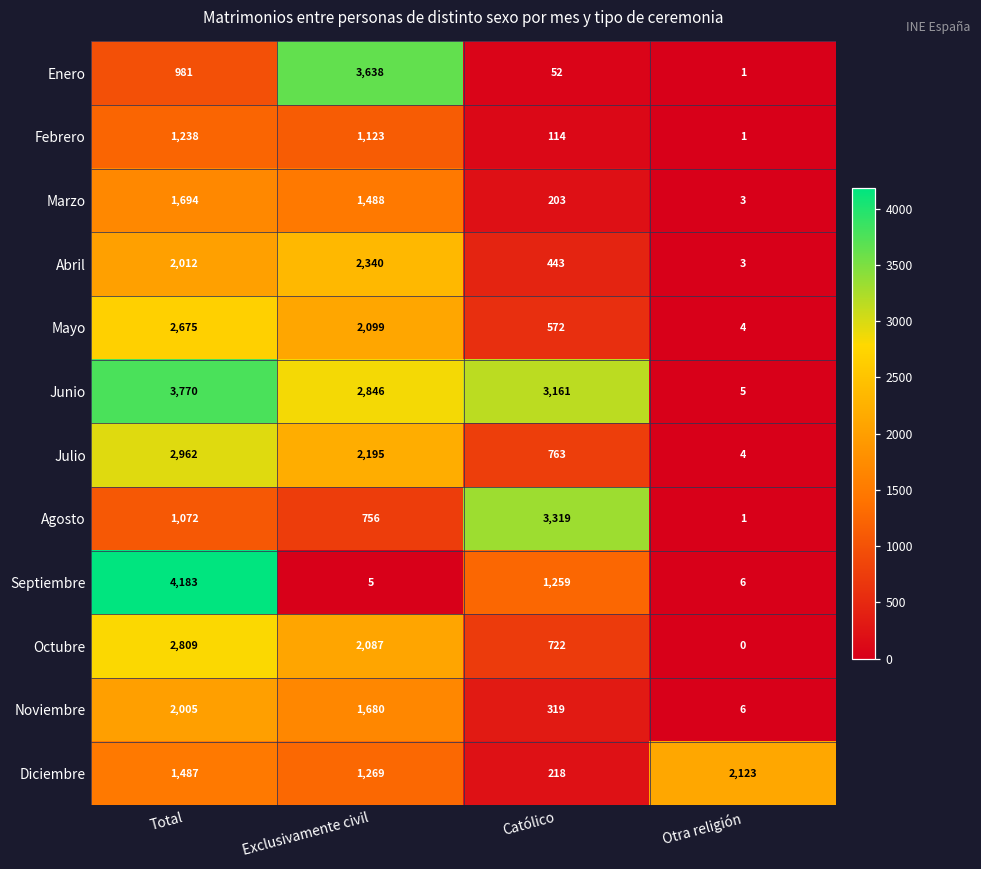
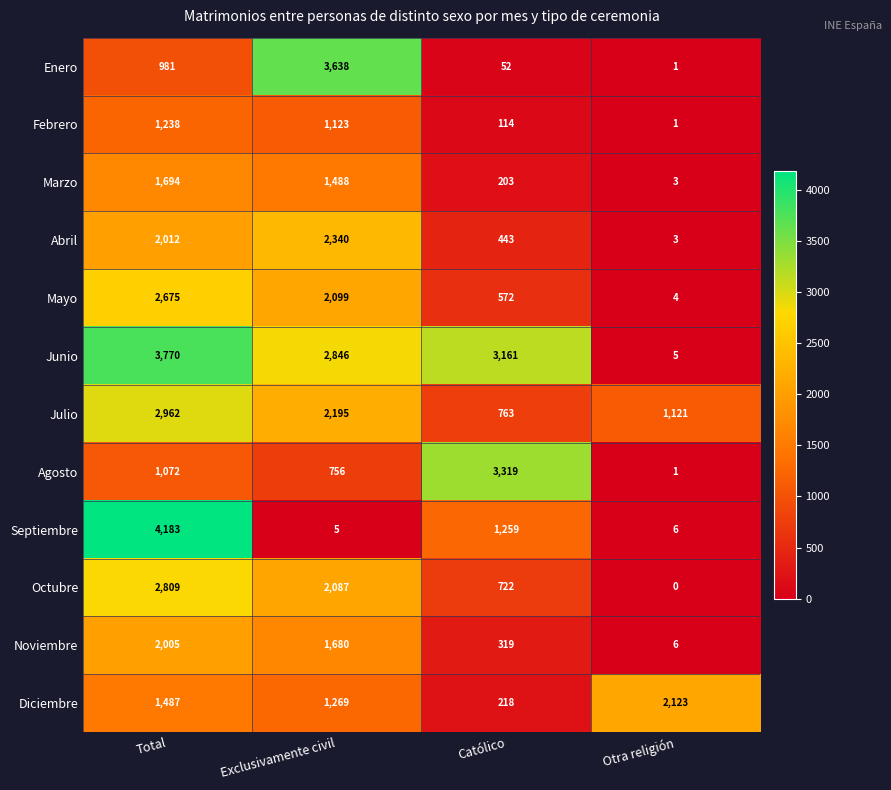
  {
    "Enero": {
      "Total": "981",
      "Exclusivamente civil": "3,638",
      "Católico": "52",
      "Otra religión": "1"
    },
    "Febrero": {
      "Total": "1,238",
      "Exclusivamente civil": "1,123",
      "Católico": "114",
      "Otra religión": "1"
    },
    "Marzo": {
      "Total": "1,694",
      "Exclusivamente civil": "1,488",
      "Católico": "203",
      "Otra religión": "3"
    },
    "Abril": {
      "Total": "2,012",
      "Exclusivamente civil": "2,340",
      "Católico": "443",
      "Otra religión": "3"
    },
    "Mayo": {
      "Total": "2,675",
      "Exclusivamente civil": "2,099",
      "Católico": "572",
      "Otra religión": "4"
    },
    "Junio": {
      "Total": "3,770",
      "Exclusivamente civil": "2,846",
      "Católico": "3,161",
      "Otra religión": "5"
    },
    "Julio": {
      "Total": "2,962",
      "Exclusivamente civil": "2,195",
      "Católico": "763",
-     "Otra religión": "4"
+     "Otra religión": "1,121"
    },
    "Agosto": {
      "Total": "1,072",
      "Exclusivamente civil": "756",
      "Católico": "3,319",
      "Otra religión": "1"
    },
    "Septiembre": {
      "Total": "4,183",
      "Exclusivamente civil": "5",
      "Católico": "1,259",
      "Otra religión": "6"
    },
    "Octubre": {
      "Total": "2,809",
      "Exclusivamente civil": "2,087",
      "Católico": "722",
      "Otra religión": "0"
    },
    "Noviembre": {
      "Total": "2,005",
      "Exclusivamente civil": "1,680",
      "Católico": "319",
      "Otra religión": "6"
    },
    "Diciembre": {
      "Total": "1,487",
      "Exclusivamente civil": "1,269",
      "Católico": "218",
      "Otra religión": "2,123"
    }
  }
